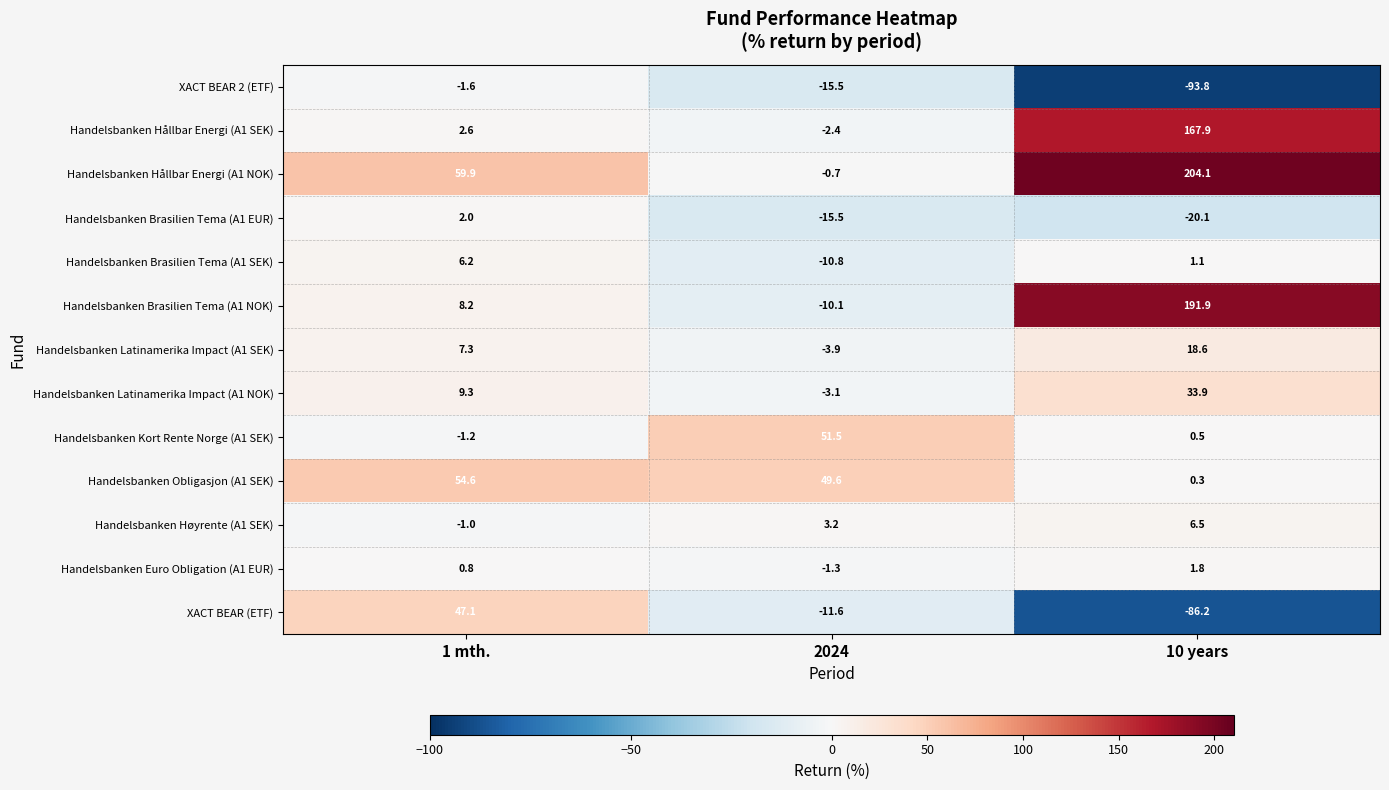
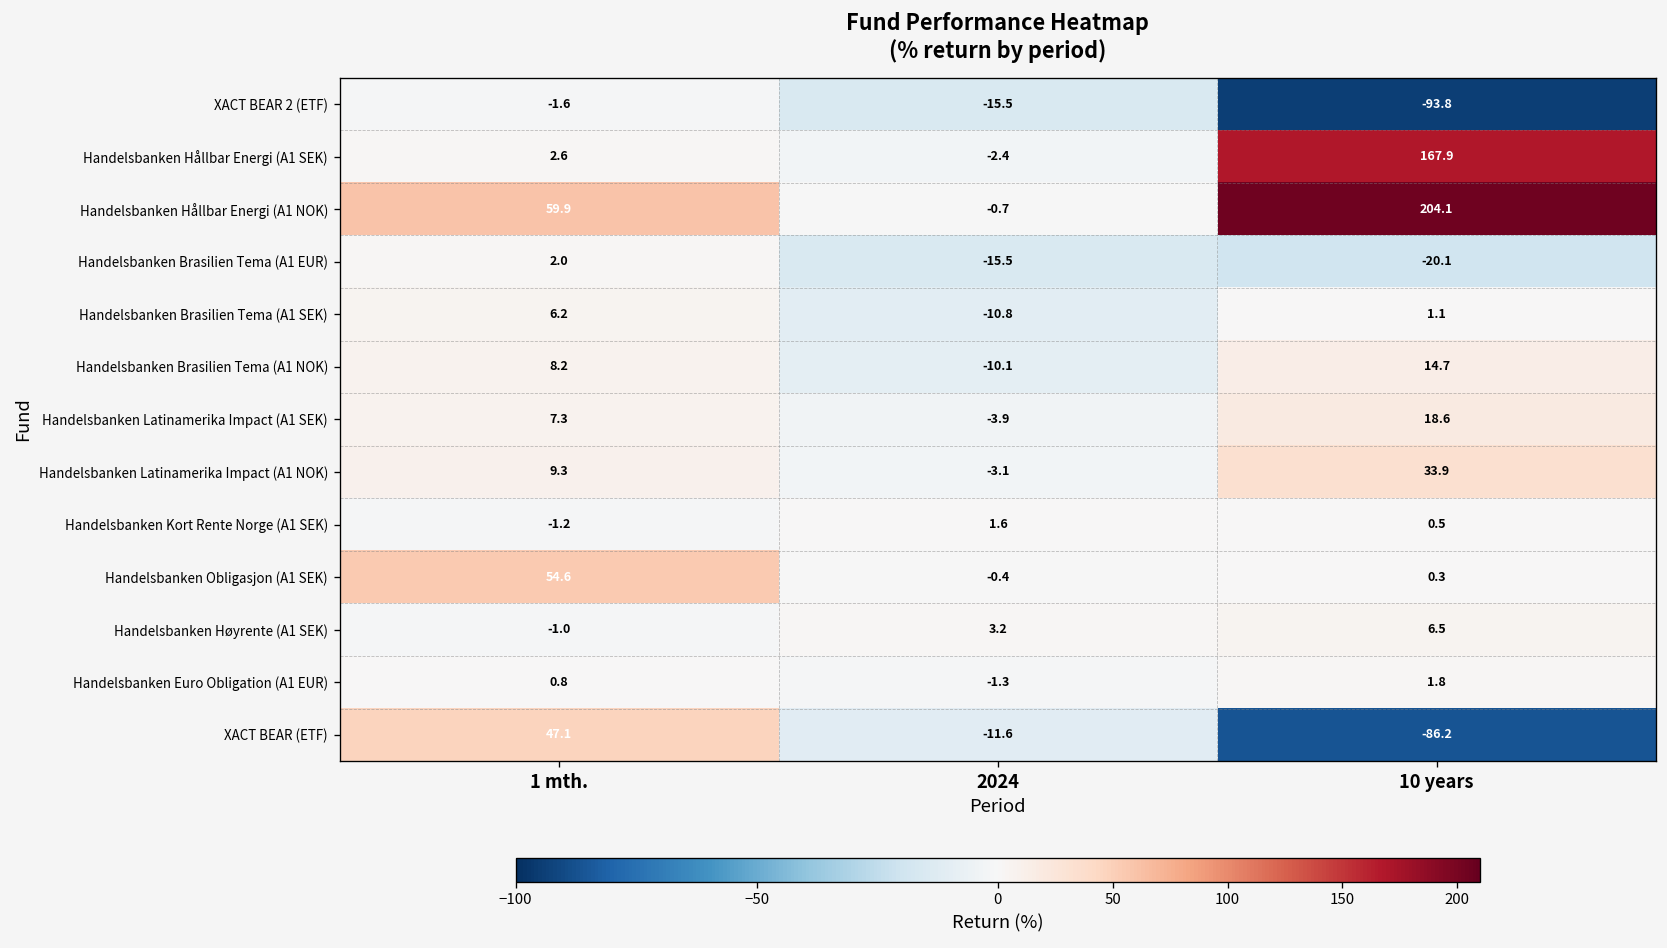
  {
    "XACT BEAR 2 (ETF)": {
      "1 mth.": -1.6,
      "2024": -15.5,
      "10 years": -93.8
    },
    "Handelsbanken Hållbar Energi (A1 SEK)": {
      "1 mth.": 2.6,
      "2024": -2.4,
      "10 years": 167.9
    },
    "Handelsbanken Hållbar Energi (A1 NOK)": {
      "1 mth.": 59.9,
      "2024": -0.7,
      "10 years": 204.1
    },
    "Handelsbanken Brasilien Tema (A1 EUR)": {
      "1 mth.": 2.0,
      "2024": -15.5,
      "10 years": -20.1
    },
    "Handelsbanken Brasilien Tema (A1 SEK)": {
      "1 mth.": 6.2,
      "2024": -10.8,
      "10 years": 1.1
    },
    "Handelsbanken Brasilien Tema (A1 NOK)": {
      "1 mth.": 8.2,
      "2024": -10.1,
-     "10 years": 191.9
+     "10 years": 14.7
    },
    "Handelsbanken Latinamerika Impact (A1 SEK)": {
      "1 mth.": 7.3,
      "2024": -3.9,
      "10 years": 18.6
    },
    "Handelsbanken Latinamerika Impact (A1 NOK)": {
      "1 mth.": 9.3,
      "2024": -3.1,
      "10 years": 33.9
    },
    "Handelsbanken Kort Rente Norge (A1 SEK)": {
      "1 mth.": -1.2,
-     "2024": 51.5,
+     "2024": 1.6,
      "10 years": 0.5
    },
    "Handelsbanken Obligasjon (A1 SEK)": {
      "1 mth.": 54.6,
-     "2024": 49.6,
+     "2024": -0.4,
      "10 years": 0.3
    },
    "Handelsbanken Høyrente (A1 SEK)": {
      "1 mth.": -1.0,
      "2024": 3.2,
      "10 years": 6.5
    },
    "Handelsbanken Euro Obligation (A1 EUR)": {
      "1 mth.": 0.8,
      "2024": -1.3,
      "10 years": 1.8
    },
    "XACT BEAR (ETF)": {
      "1 mth.": 47.1,
      "2024": -11.6,
      "10 years": -86.2
    }
  }
